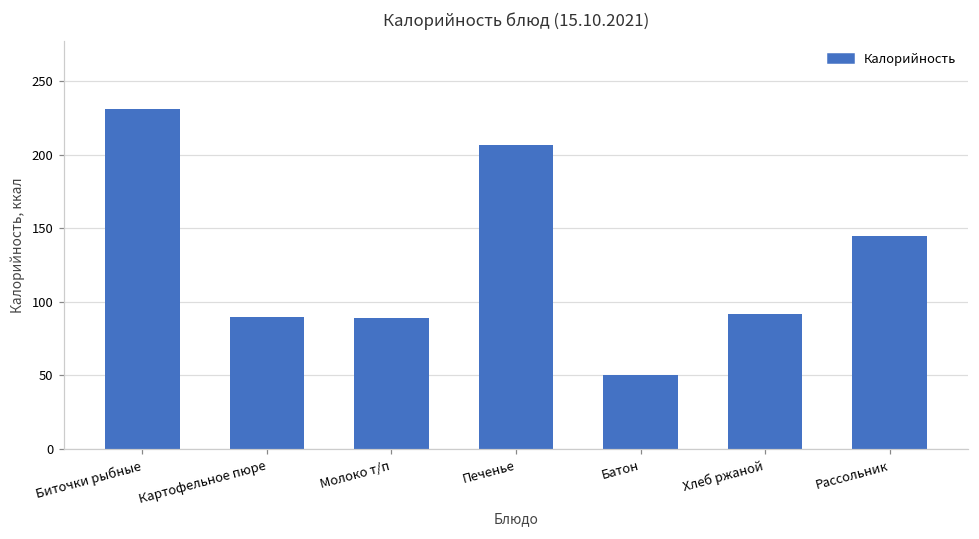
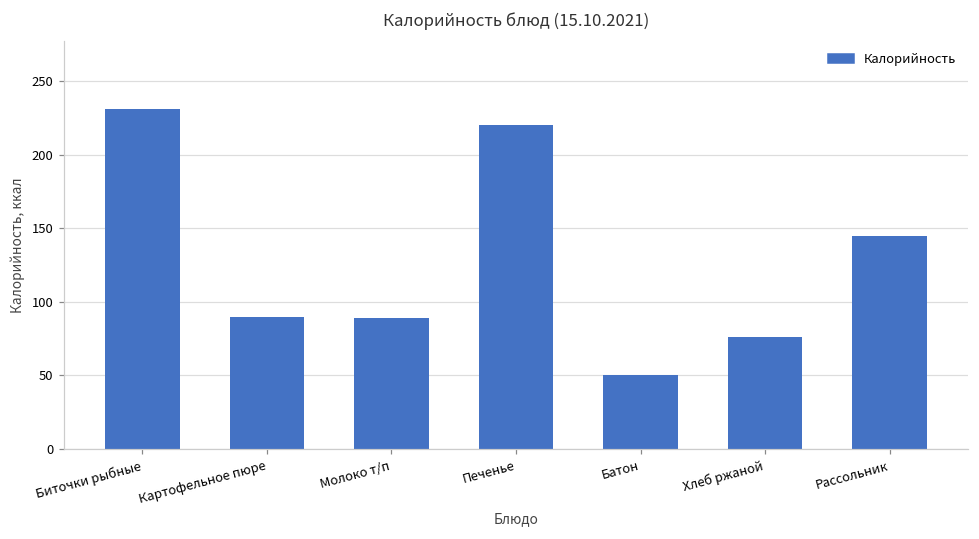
  {
    "Биточки рыбные": 231,
    "Картофельное пюре": 90,
    "Молоко т/п": 89,
-   "Печенье": 207,
+   "Печенье": 220,
    "Батон": 50,
-   "Хлеб ржаной": 92,
+   "Хлеб ржаной": 76,
    "Рассольник": 145
  }
